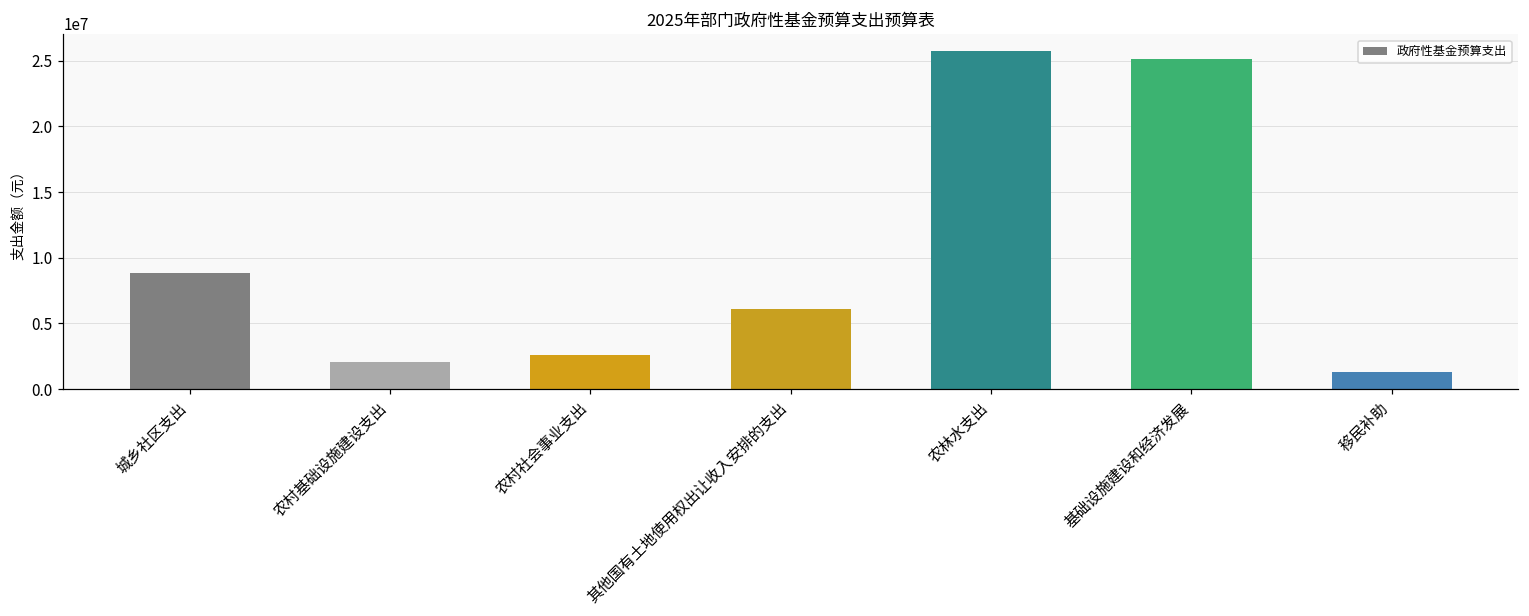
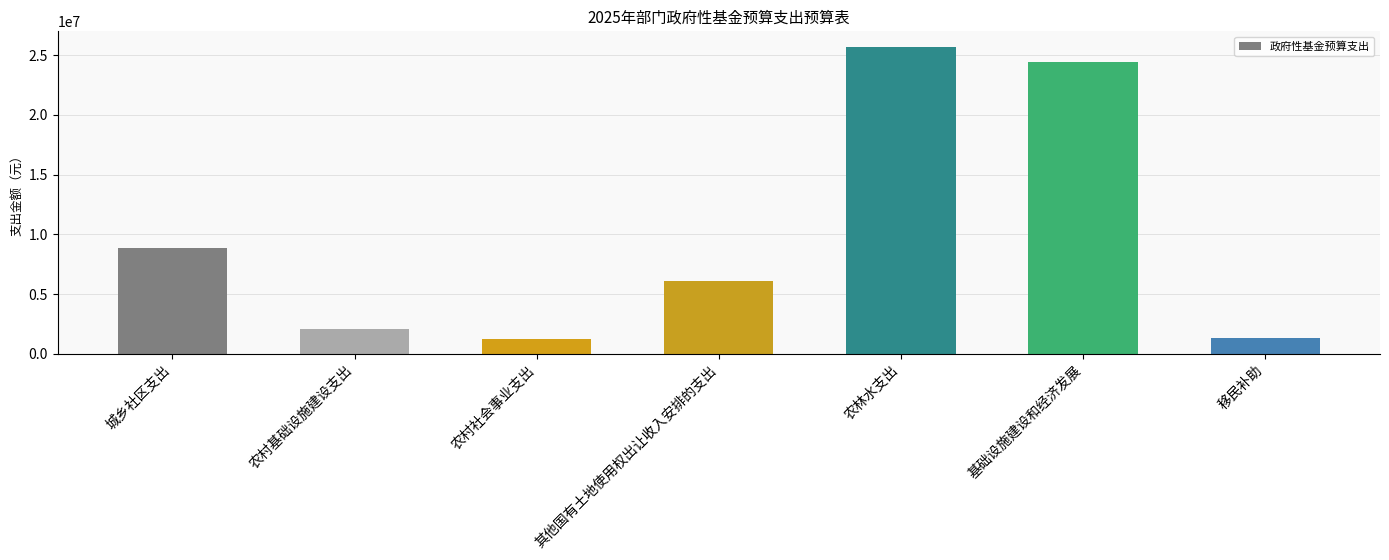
  {
    "城乡社区支出": 8800000,
    "农村基础设施建设支出": 2000000,
-   "农村社会事业支出": 2600000,
+   "农村社会事业支出": 1200000,
    "其他国有土地使用权出让收入安排的支出": 6100000,
    "农林水支出": 25700000,
-   "基础设施建设和经济发展": 25100000,
+   "基础设施建设和经济发展": 24400000,
    "移民补助": 1300000
  }
